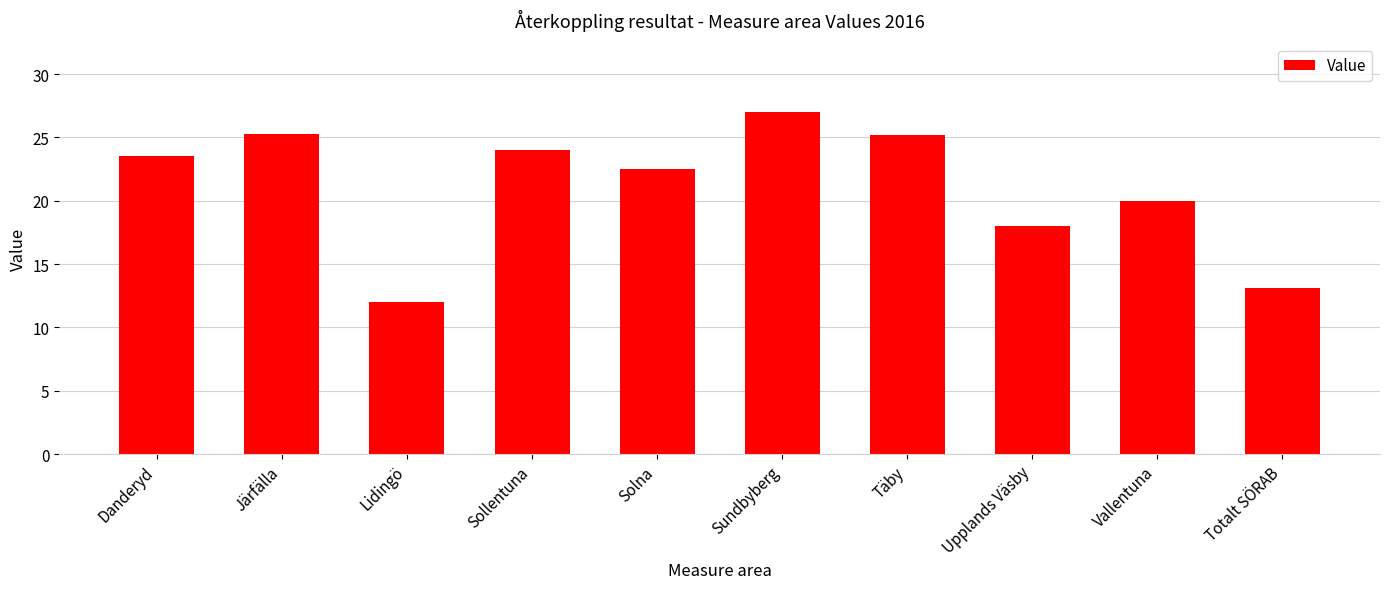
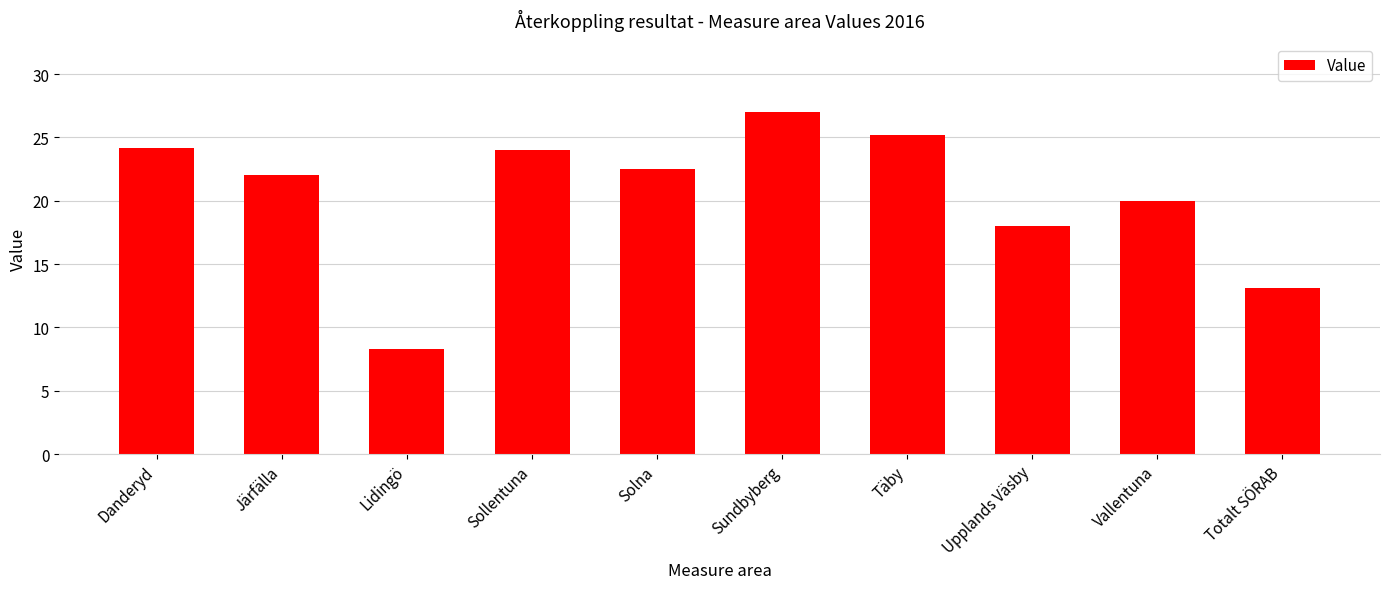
  {
-   "Danderyd": 23.5,
-   "Järfälla": 25.3,
-   "Lidingö": 12.0,
+   "Danderyd": 24.2,
+   "Järfälla": 22.0,
+   "Lidingö": 8.3,
    "Sollentuna": 24.0,
    "Solna": 22.5,
    "Sundbyberg": 27.0,
    "Täby": 25.2,
    "Upplands Väsby": 18.0,
    "Vallentuna": 20.0,
    "Totalt SÖRAB": 13.1
  }
